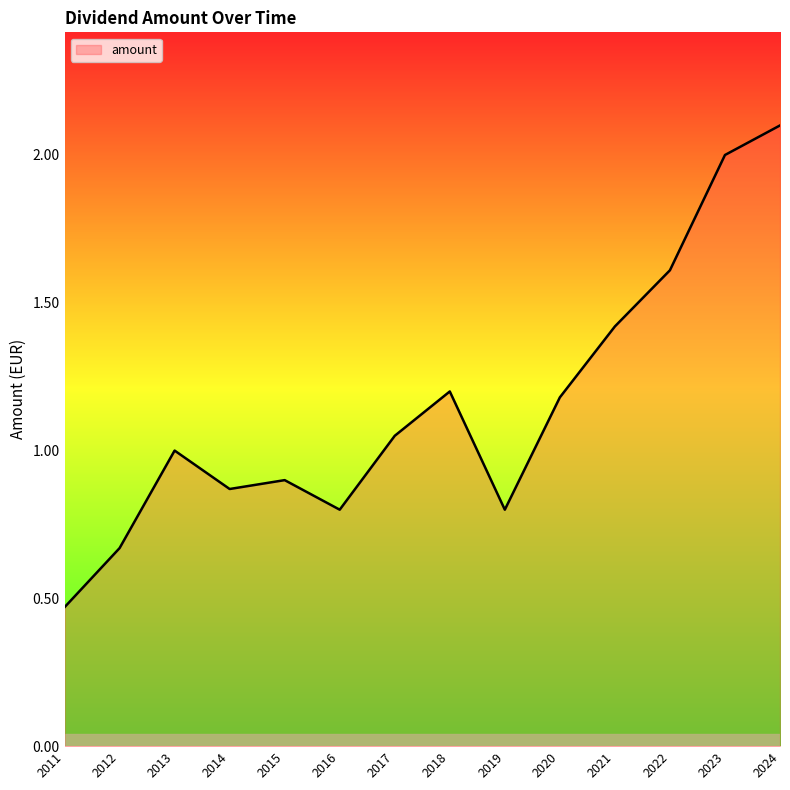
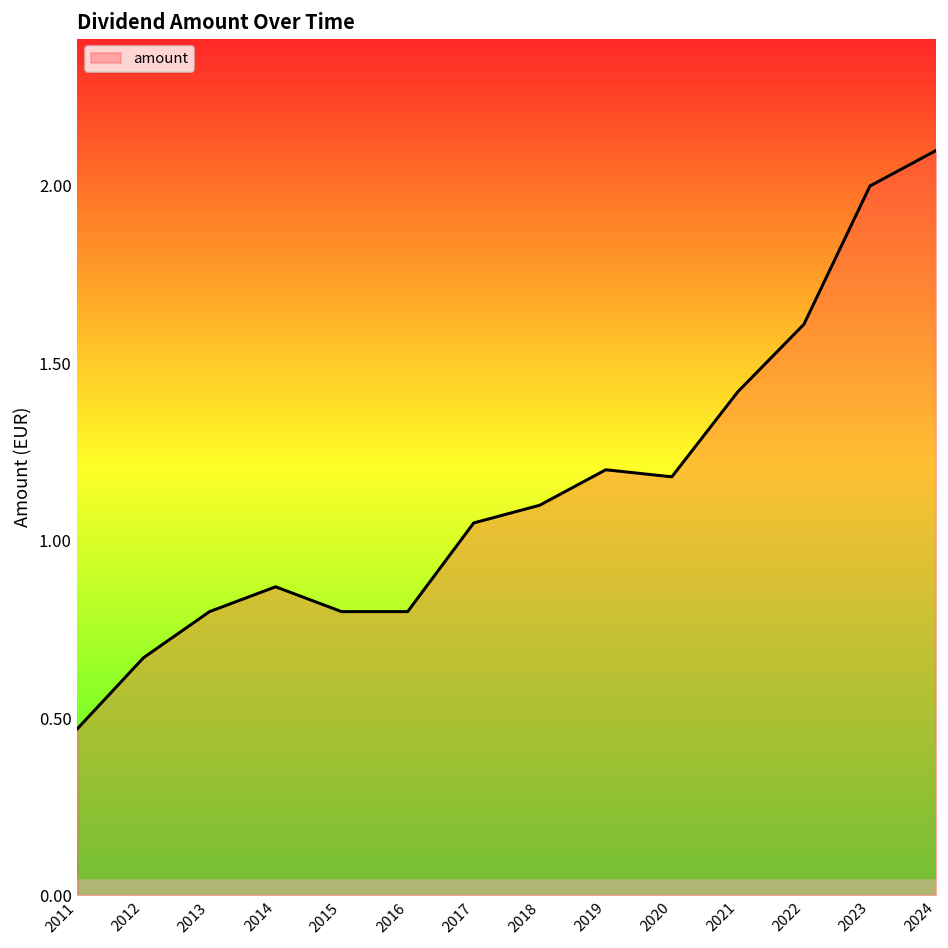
  {
    "2011": 0.47,
    "2012": 0.67,
-   "2013": 1.0,
+   "2013": 0.8,
    "2014": 0.87,
-   "2015": 0.9,
+   "2015": 0.8,
    "2016": 0.8,
    "2017": 1.05,
-   "2018": 1.2,
-   "2019": 0.8,
+   "2018": 1.1,
+   "2019": 1.2,
    "2020": 1.18,
    "2021": 1.42,
    "2022": 1.61,
    "2023": 2.0,
    "2024": 2.1
  }
